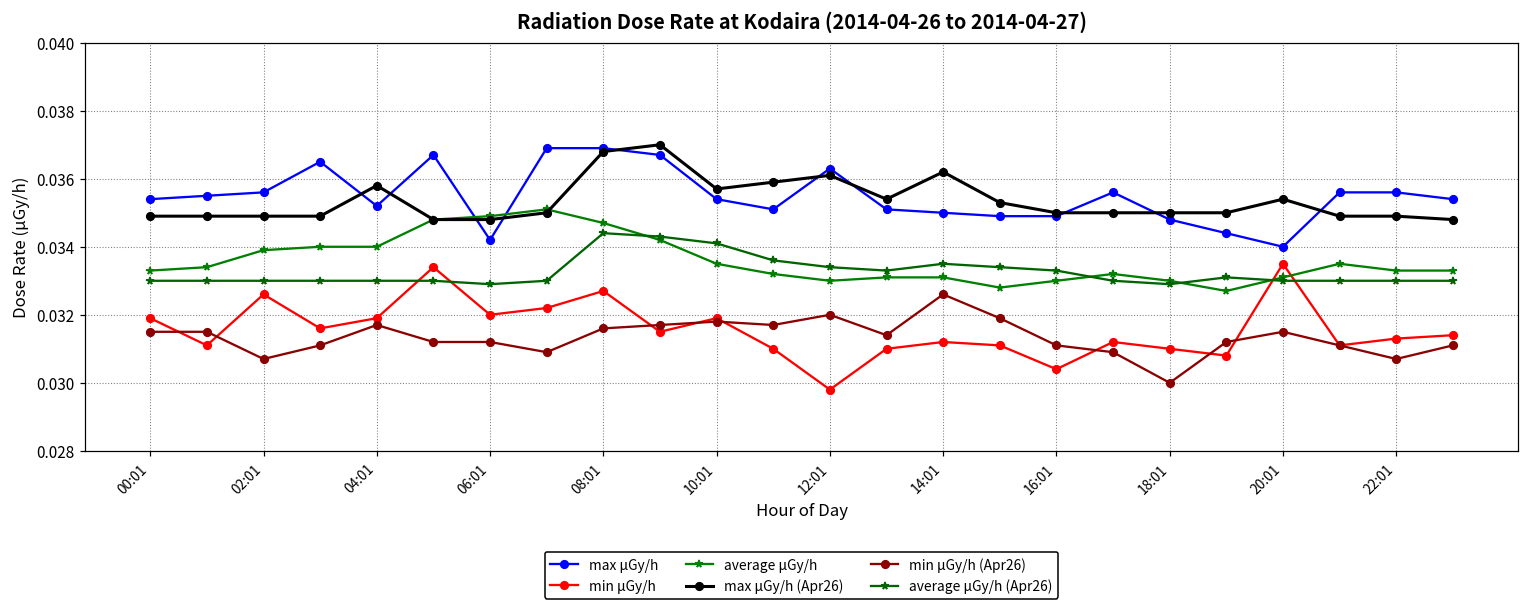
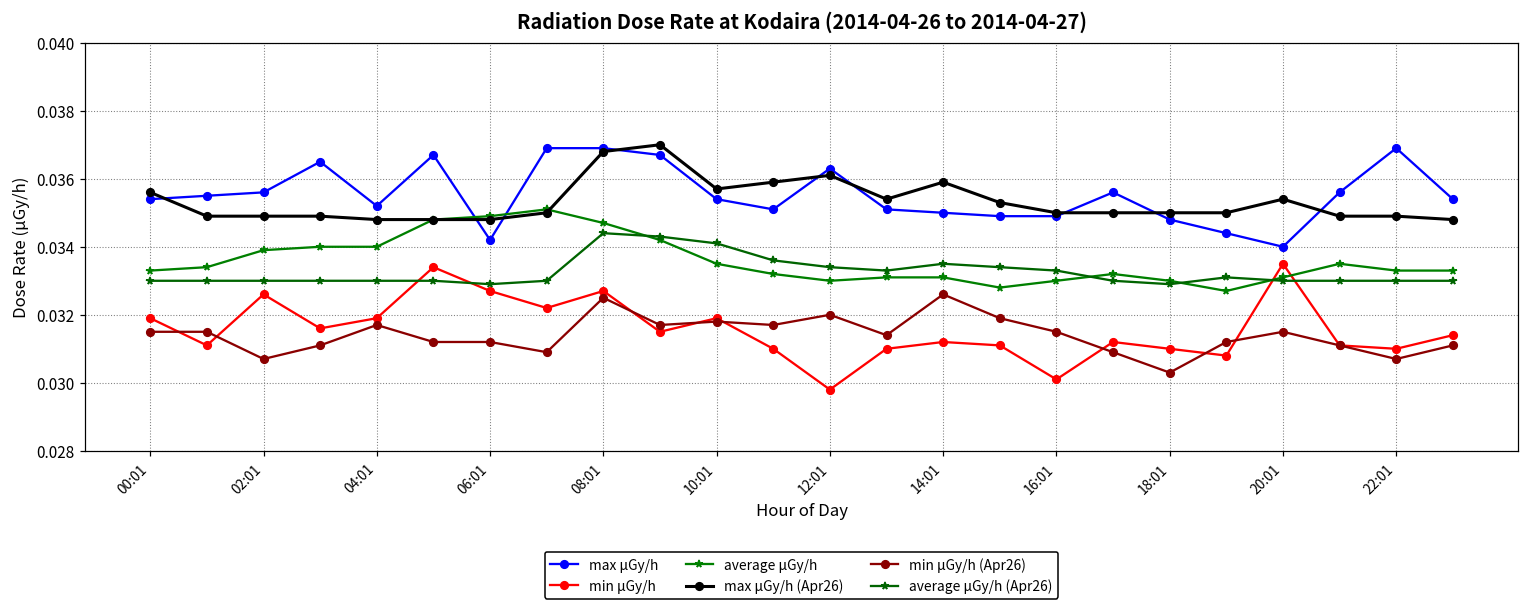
  {
    "max μGy/h": {
      "00:01": 0.0354,
      "02:01": 0.0356,
      "04:01": 0.0352,
      "06:01": 0.0342,
      "08:01": 0.0369,
      "10:01": 0.0354,
      "12:01": 0.0363,
      "14:01": 0.0350,
      "16:01": 0.0349,
      "18:01": 0.0348,
      "20:01": 0.0340,
-     "22:01": 0.0356
+     "22:01": 0.0369
    },
    "min μGy/h": {
      "00:01": 0.0319,
      "02:01": 0.0326,
      "04:01": 0.0319,
-     "06:01": 0.0320,
+     "06:01": 0.0327,
      "08:01": 0.0327,
      "10:01": 0.0319,
      "12:01": 0.0298,
      "14:01": 0.0312,
-     "16:01": 0.0304,
+     "16:01": 0.0301,
      "18:01": 0.0310,
      "20:01": 0.0335,
-     "22:01": 0.0313
+     "22:01": 0.0310
    },
    "max μGy/h (Apr26)": {
-     "00:01": 0.0349,
+     "00:01": 0.0356,
      "02:01": 0.0349,
-     "04:01": 0.0358,
+     "04:01": 0.0348,
      "06:01": 0.0348,
      "08:01": 0.0368,
      "10:01": 0.0357,
      "12:01": 0.0361,
-     "14:01": 0.0362,
+     "14:01": 0.0359,
      "16:01": 0.0350,
      "18:01": 0.0350,
      "20:01": 0.0354,
      "22:01": 0.0349
    },
    "min μGy/h (Apr26)": {
      "00:01": 0.0315,
      "02:01": 0.0307,
      "04:01": 0.0317,
      "06:01": 0.0312,
-     "08:01": 0.0316,
+     "08:01": 0.0325,
      "10:01": 0.0318,
      "12:01": 0.0320,
      "14:01": 0.0326,
-     "16:01": 0.0311,
-     "18:01": 0.0300,
+     "16:01": 0.0315,
+     "18:01": 0.0303,
      "20:01": 0.0315,
      "22:01": 0.0307
    }
  }
